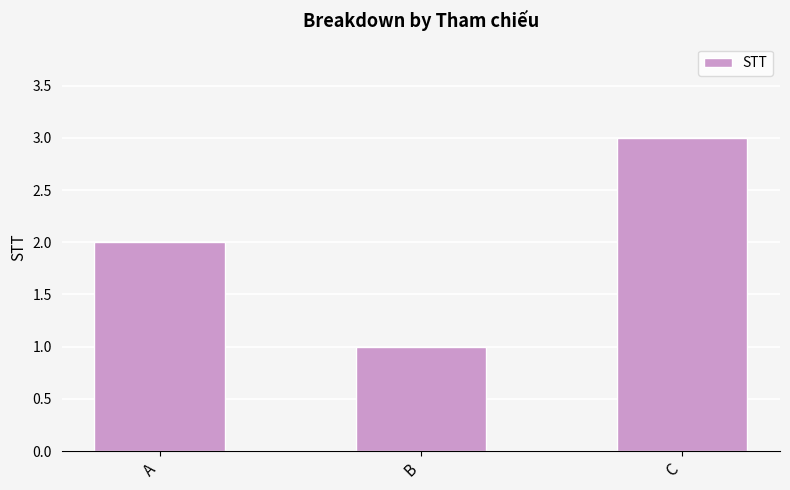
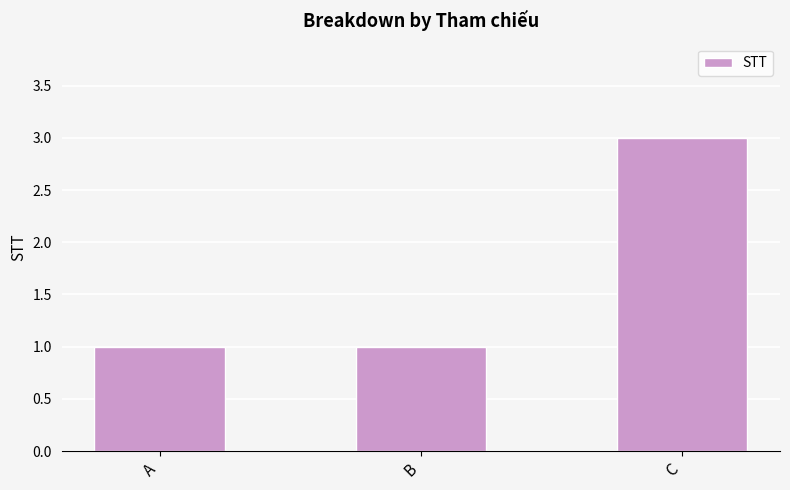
  {
-   "A": 2,
+   "A": 1,
    "B": 1,
    "C": 3
  }
